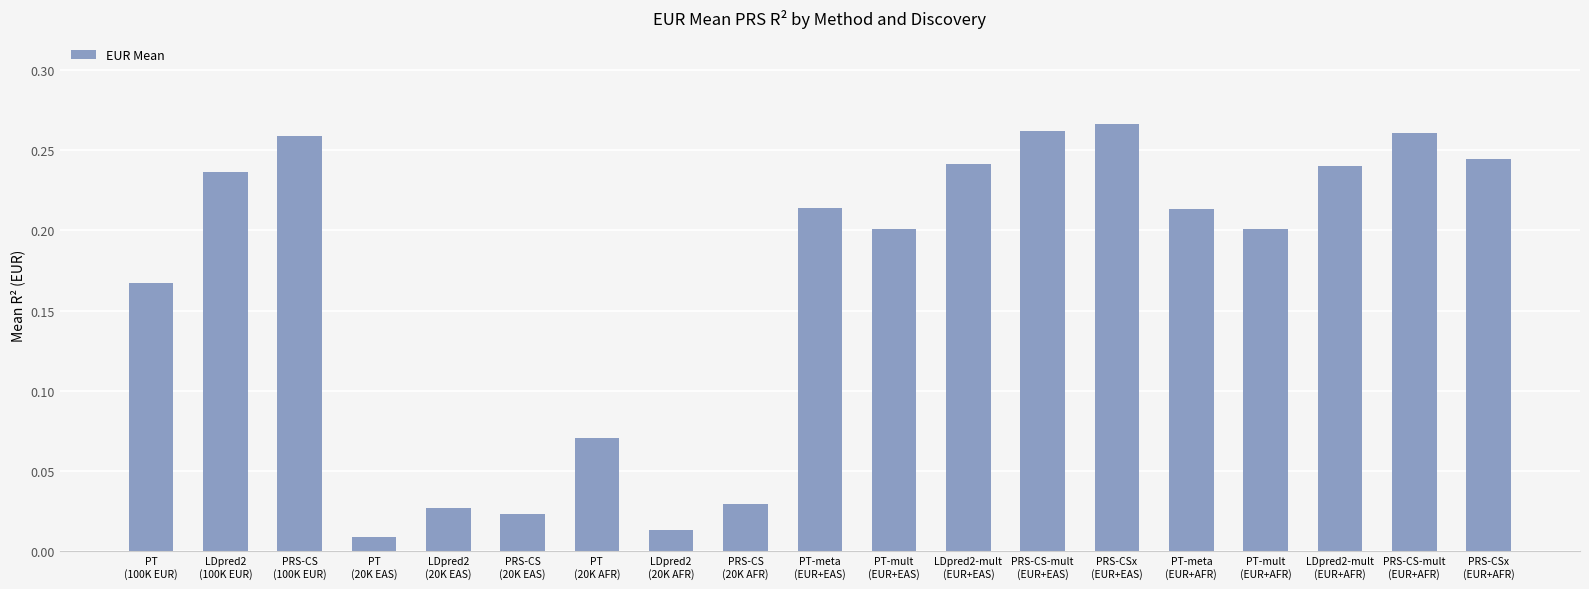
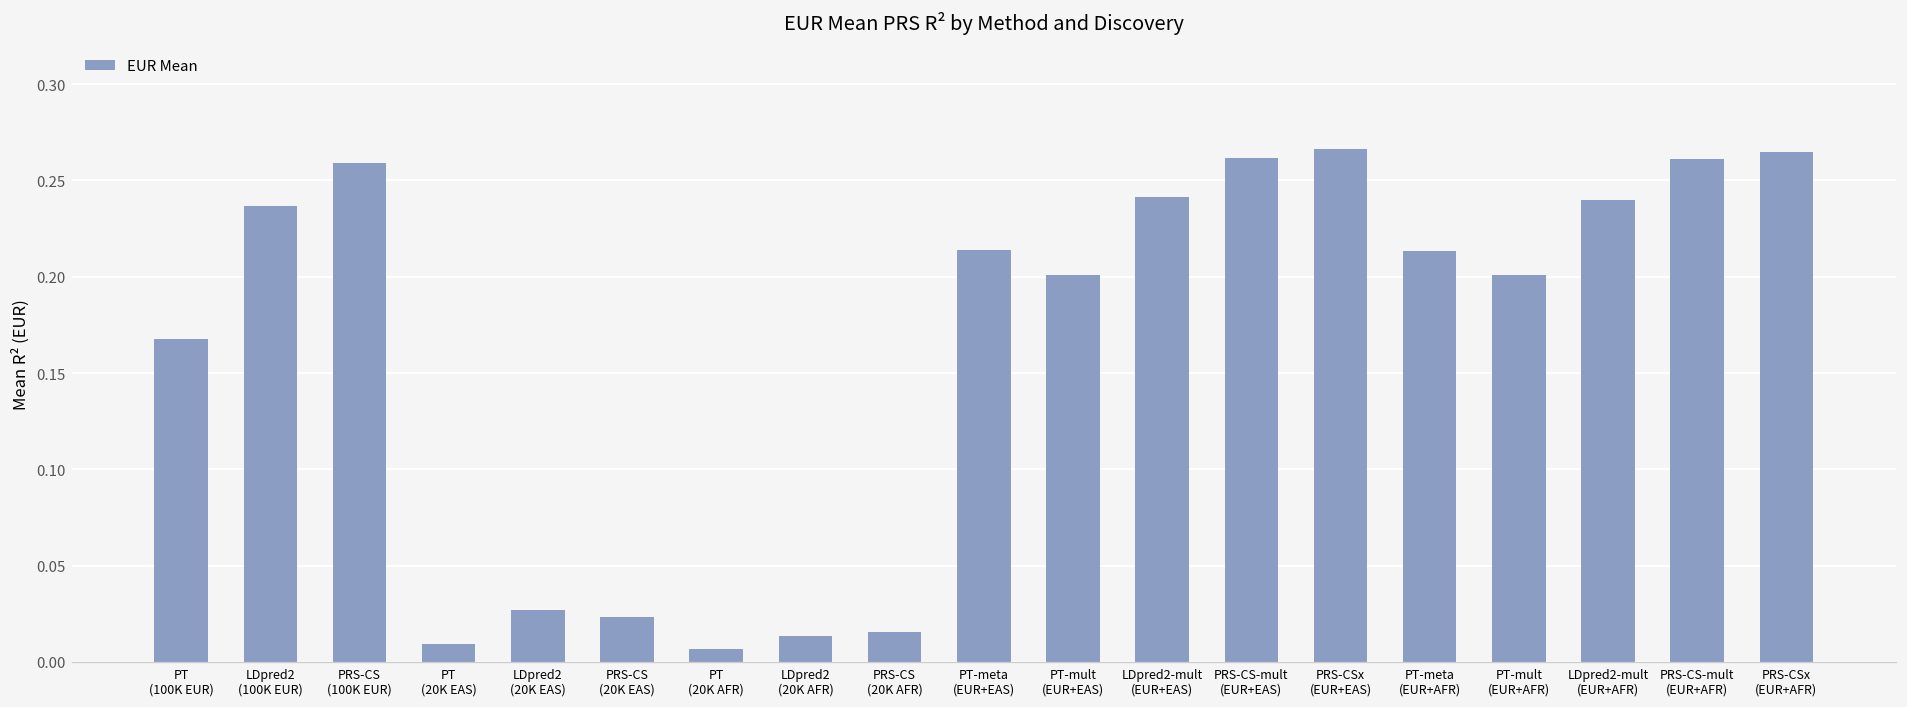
  {
    "PT (100K EUR)": 0.167,
    "LDpred2 (100K EUR)": 0.237,
    "PRS-CS (100K EUR)": 0.259,
    "PT (20K EAS)": 0.009,
    "LDpred2 (20K EAS)": 0.027,
    "PRS-CS (20K EAS)": 0.023,
-   "PT (20K AFR)": 0.071,
+   "PT (20K AFR)": 0.007,
    "LDpred2 (20K AFR)": 0.013,
-   "PRS-CS (20K AFR)": 0.030,
+   "PRS-CS (20K AFR)": 0.015,
    "PT-meta (EUR+EAS)": 0.214,
    "PT-mult (EUR+EAS)": 0.201,
    "LDpred2-mult (EUR+EAS)": 0.242,
    "PRS-CS-mult (EUR+EAS)": 0.262,
    "PRS-CSx (EUR+EAS)": 0.266,
    "PT-meta (EUR+AFR)": 0.213,
    "PT-mult (EUR+AFR)": 0.201,
    "LDpred2-mult (EUR+AFR)": 0.240,
    "PRS-CS-mult (EUR+AFR)": 0.261,
-   "PRS-CSx (EUR+AFR)": 0.244
+   "PRS-CSx (EUR+AFR)": 0.265
  }
